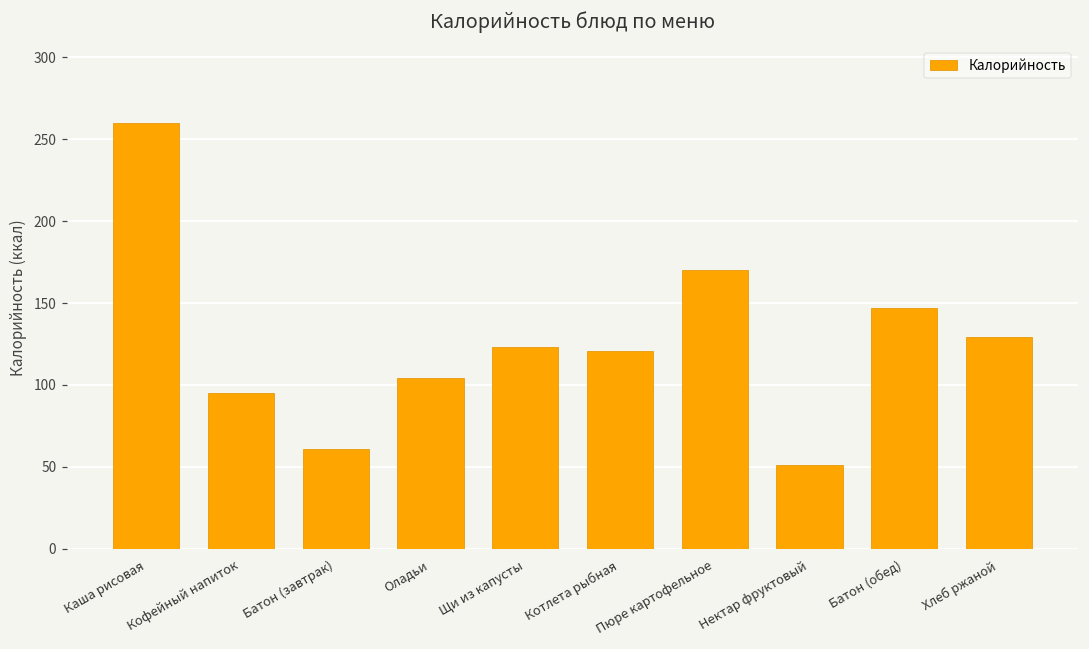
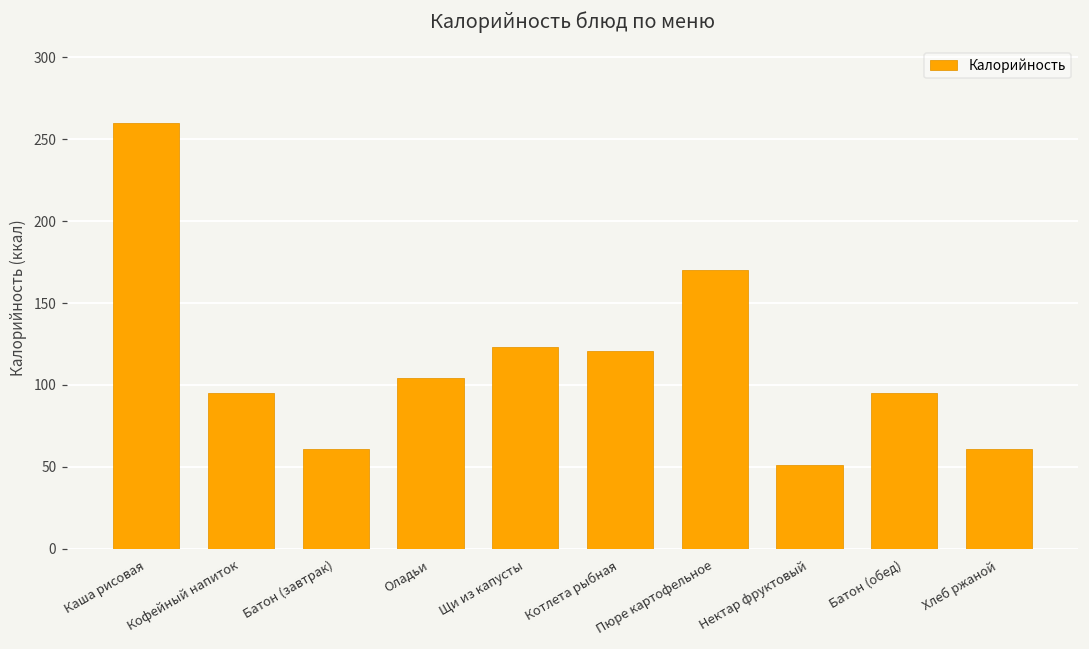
  {
    "Каша рисовая": 260,
    "Кофейный напиток": 95,
    "Батон (завтрак)": 61,
    "Оладьи": 104,
    "Щи из капусты": 123,
    "Котлета рыбная": 121,
    "Пюре картофельное": 170,
    "Нектар фруктовый": 51,
-   "Батон (обед)": 147,
-   "Хлеб ржаной": 129
+   "Батон (обед)": 95,
+   "Хлеб ржаной": 61
  }
